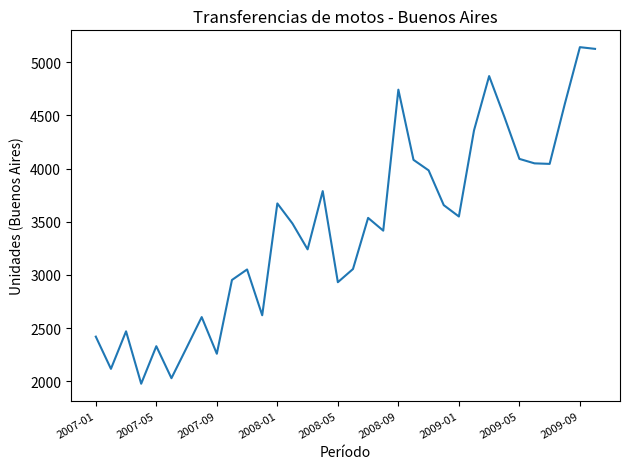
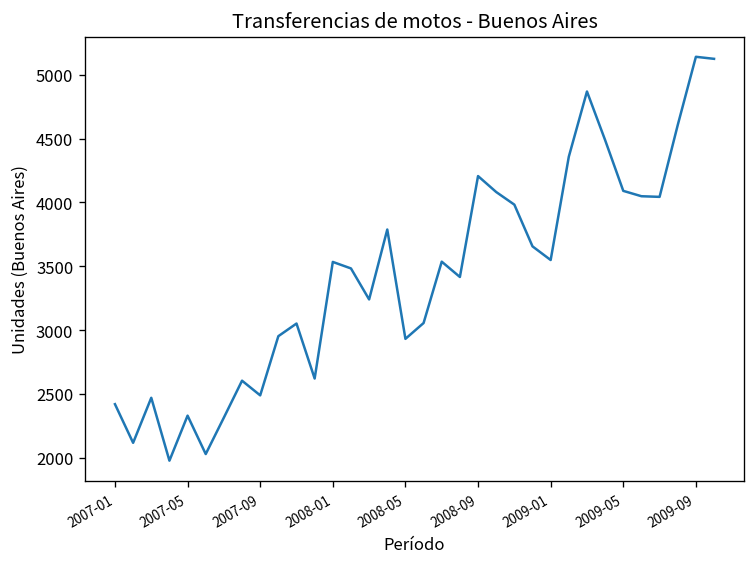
  {
    "2007-01": 2420,
    "2007-05": 2330,
-   "2007-09": 2260,
-   "2008-01": 3670,
+   "2007-09": 2490,
+   "2008-01": 3530,
    "2008-05": 2930,
-   "2008-09": 4740,
+   "2008-09": 4210,
    "2009-01": 3550,
    "2009-05": 4090,
    "2009-09": 5140
  }
